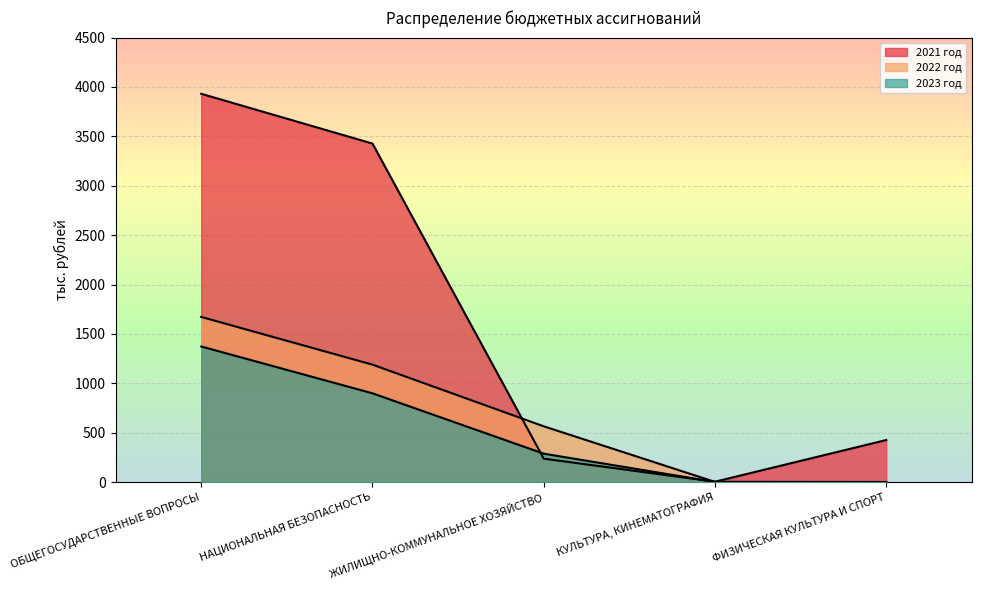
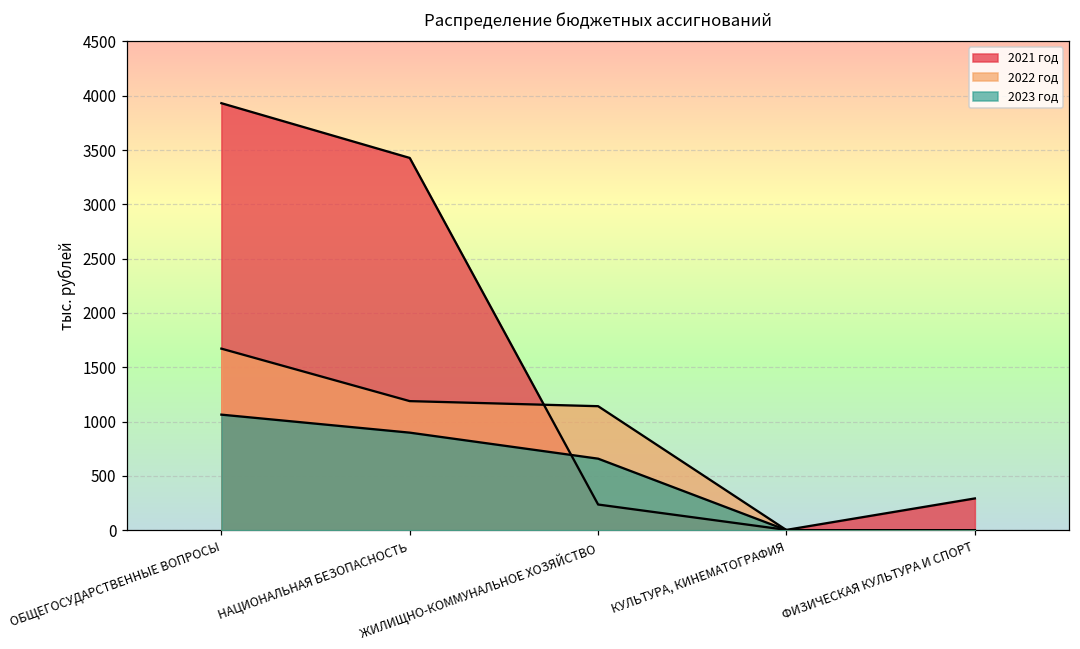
  {
    "2021 год": {
      "ОБЩЕГОСУДАРСТВЕННЫЕ ВОПРОСЫ": 3900,
      "НАЦИОНАЛЬНАЯ БЕЗОПАСНОСТЬ": 3400,
      "ЖИЛИЩНО-КОММУНАЛЬНОЕ ХОЗЯЙСТВО": 200,
-     "ФИЗИЧЕСКАЯ КУЛЬТУРА И СПОРТ": 400
+     "ФИЗИЧЕСКАЯ КУЛЬТУРА И СПОРТ": 300
    },
    "2022 год": {
      "ОБЩЕГОСУДАРСТВЕННЫЕ ВОПРОСЫ": 1700,
      "НАЦИОНАЛЬНАЯ БЕЗОПАСНОСТЬ": 1200,
-     "ЖИЛИЩНО-КОММУНАЛЬНОЕ ХОЗЯЙСТВО": 600
+     "ЖИЛИЩНО-КОММУНАЛЬНОЕ ХОЗЯЙСТВО": 1100
    },
    "2023 год": {
-     "ОБЩЕГОСУДАРСТВЕННЫЕ ВОПРОСЫ": 1400,
+     "ОБЩЕГОСУДАРСТВЕННЫЕ ВОПРОСЫ": 1100,
      "НАЦИОНАЛЬНАЯ БЕЗОПАСНОСТЬ": 900,
-     "ЖИЛИЩНО-КОММУНАЛЬНОЕ ХОЗЯЙСТВО": 300
+     "ЖИЛИЩНО-КОММУНАЛЬНОЕ ХОЗЯЙСТВО": 700
    }
  }
